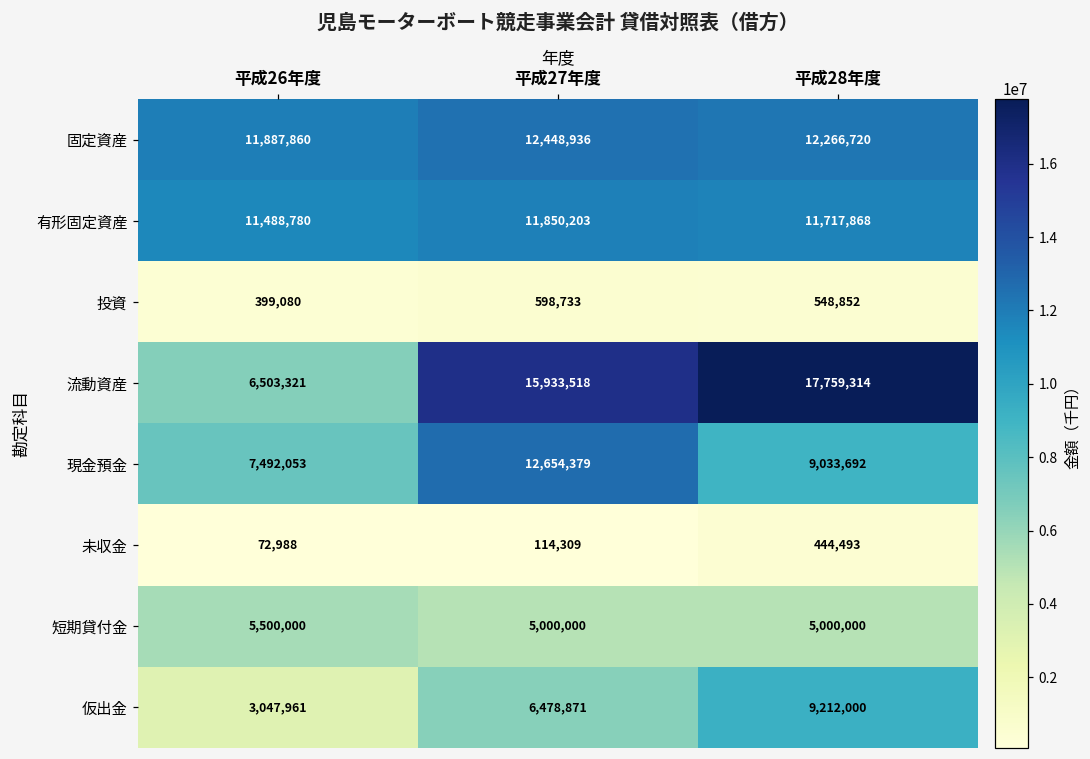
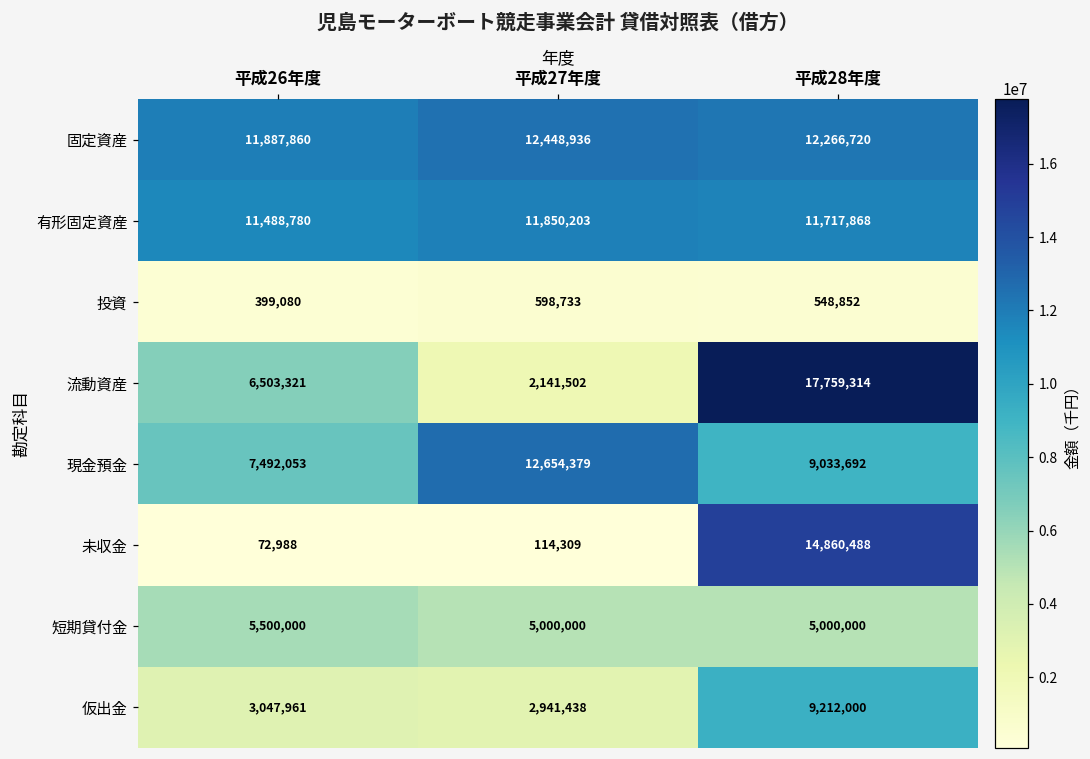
  {
    "固定資産": {
      "平成26年度": "11,887,860",
      "平成27年度": "12,448,936",
      "平成28年度": "12,266,720"
    },
    "有形固定資産": {
      "平成26年度": "11,488,780",
      "平成27年度": "11,850,203",
      "平成28年度": "11,717,868"
    },
    "投資": {
      "平成26年度": "399,080",
      "平成27年度": "598,733",
      "平成28年度": "548,852"
    },
    "流動資産": {
      "平成26年度": "6,503,321",
-     "平成27年度": "15,933,518",
+     "平成27年度": "2,141,502",
      "平成28年度": "17,759,314"
    },
    "現金預金": {
      "平成26年度": "7,492,053",
      "平成27年度": "12,654,379",
      "平成28年度": "9,033,692"
    },
    "未収金": {
      "平成26年度": "72,988",
      "平成27年度": "114,309",
-     "平成28年度": "444,493"
+     "平成28年度": "14,860,488"
    },
    "短期貸付金": {
      "平成26年度": "5,500,000",
      "平成27年度": "5,000,000",
      "平成28年度": "5,000,000"
    },
    "仮出金": {
      "平成26年度": "3,047,961",
-     "平成27年度": "6,478,871",
+     "平成27年度": "2,941,438",
      "平成28年度": "9,212,000"
    }
  }
